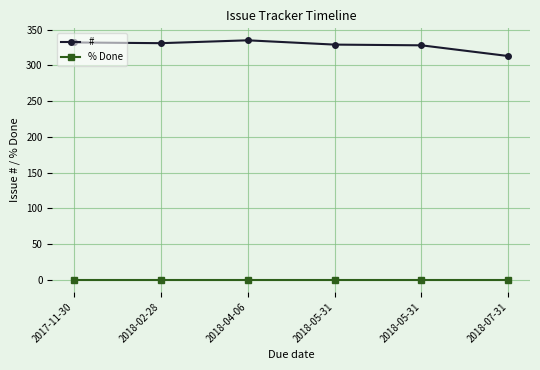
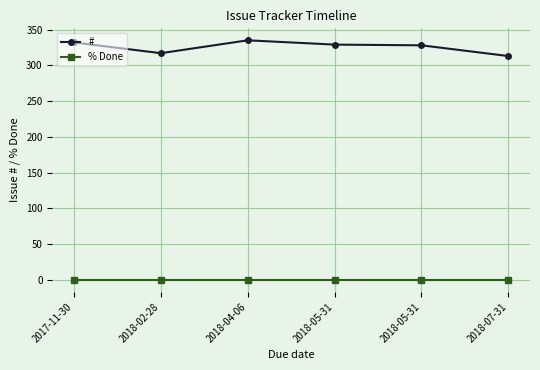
  {
    "#": {
-     "2018-02-28": 330,
+     "2018-02-28": 320,
      "2018-04-06": 340,
      "2018-07-31": 310
    },
    "% Done": {
      "2017-11-30": 0,
      "2018-02-28": 0,
      "2018-04-06": 0,
      "2018-07-31": 0
    }
  }
